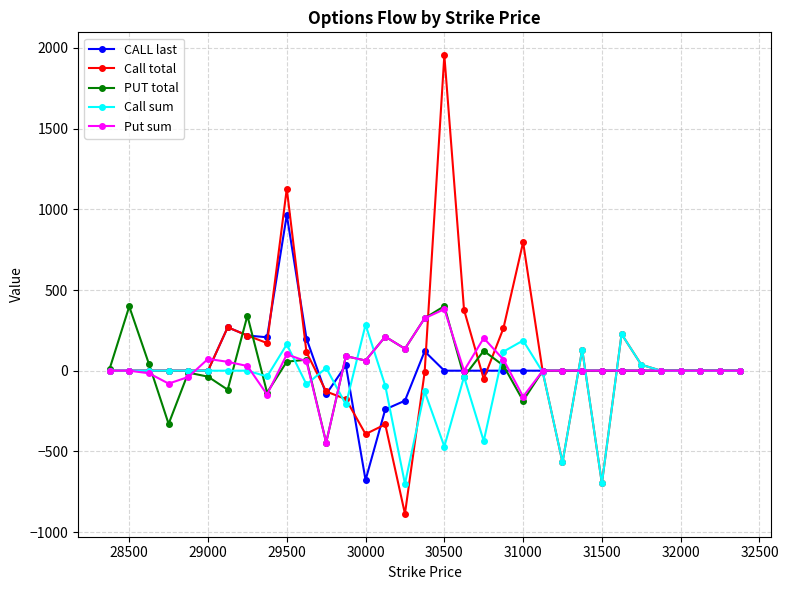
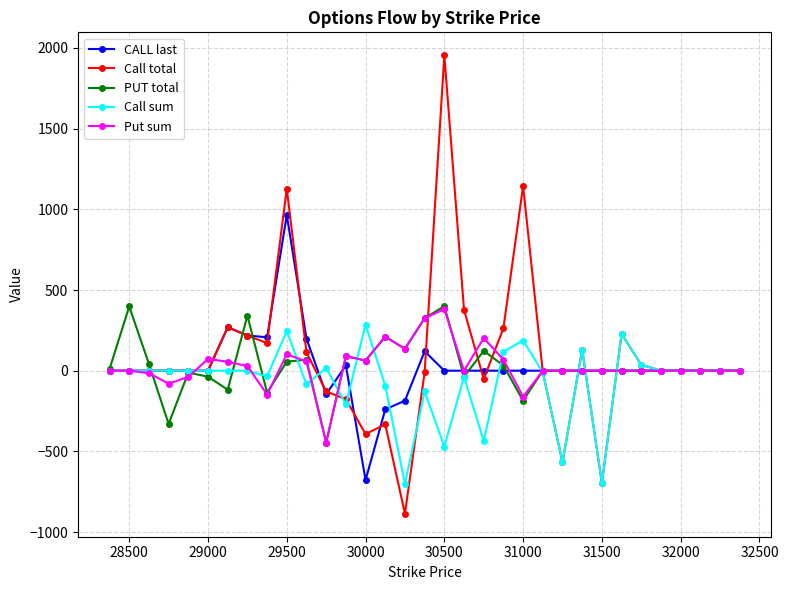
  {
    "CALL last": {
      "29500": 970,
      "30000": -680,
      "30500": 0,
      "31000": 0
    },
    "Call total": {
      "29500": 1130,
      "30000": -390,
      "30500": 1960,
-     "31000": 800
+     "31000": 1150
    },
    "PUT total": {
      "28500": 400,
      "29000": -40,
      "29500": 60,
      "30500": 400,
      "31000": -190
    },
    "Call sum": {
-     "29500": 160,
+     "29500": 250,
      "30000": 290,
      "30500": -470,
      "31000": 190
    },
    "Put sum": {
      "29000": 70,
      "29500": 100,
      "30500": 380,
      "31000": -160
    }
  }
